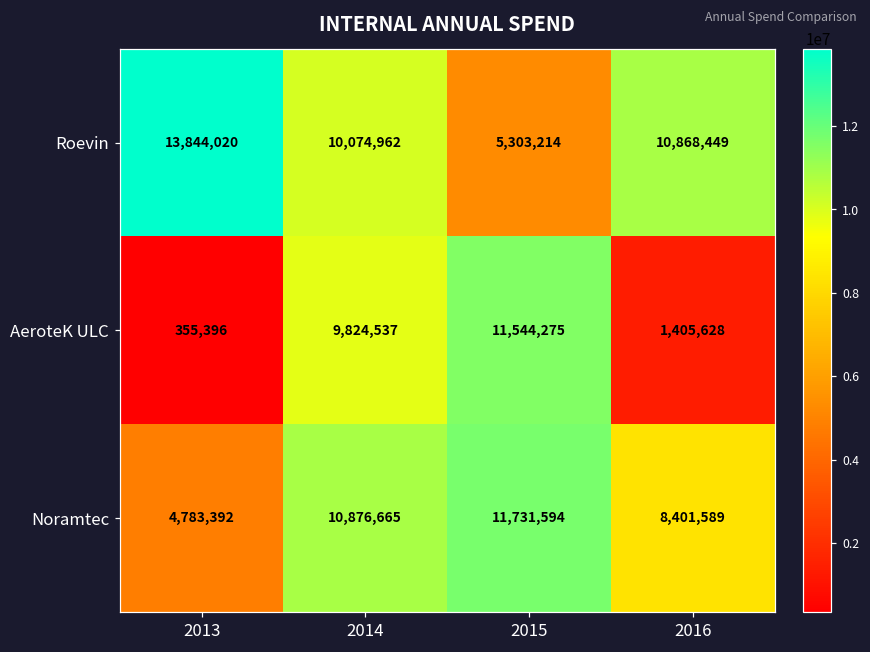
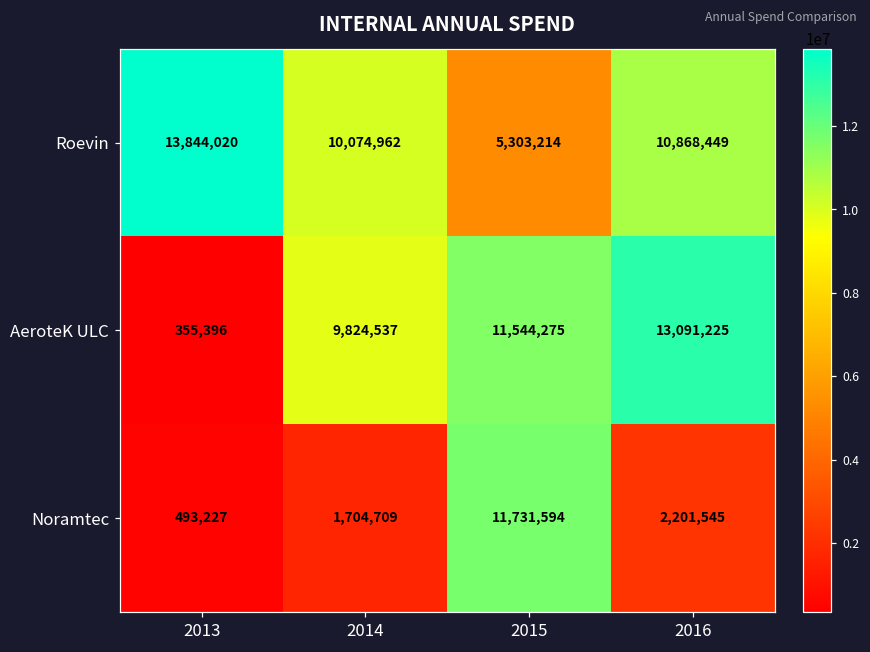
  {
    "Roevin": {
      "2013": "13,844,020",
      "2014": "10,074,962",
      "2015": "5,303,214",
      "2016": "10,868,449"
    },
    "AeroteK ULC": {
      "2013": "355,396",
      "2014": "9,824,537",
      "2015": "11,544,275",
-     "2016": "1,405,628"
+     "2016": "13,091,225"
    },
    "Noramtec": {
-     "2013": "4,783,392",
-     "2014": "10,876,665",
+     "2013": "493,227",
+     "2014": "1,704,709",
      "2015": "11,731,594",
-     "2016": "8,401,589"
+     "2016": "2,201,545"
    }
  }
